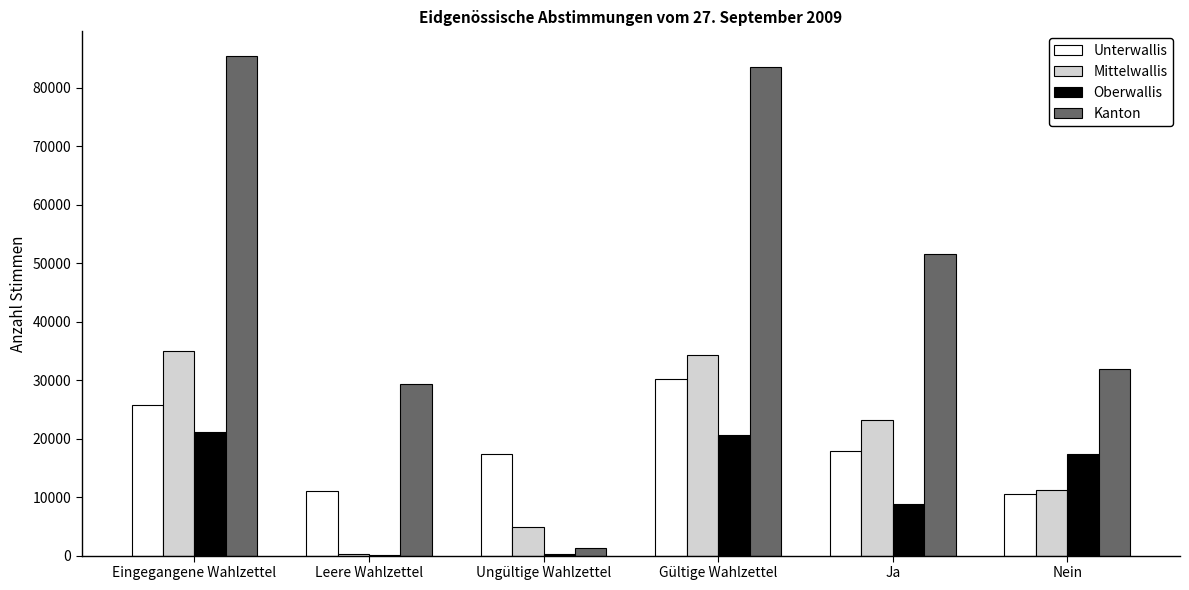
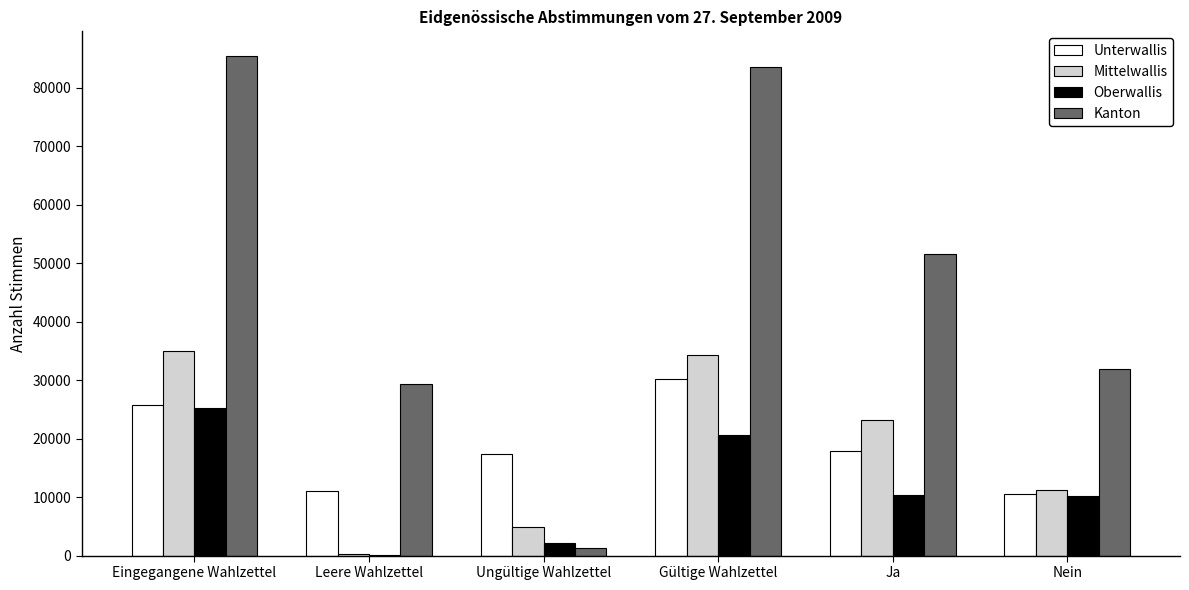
  {
    "Unterwallis": {
      "Eingegangene Wahlzettel": 26000,
      "Leere Wahlzettel": 11000,
      "Ungültige Wahlzettel": 17000,
      "Gültige Wahlzettel": 30000,
      "Ja": 18000,
      "Nein": 11000
    },
    "Mittelwallis": {
      "Eingegangene Wahlzettel": 35000,
      "Ungültige Wahlzettel": 5000,
      "Gültige Wahlzettel": 34000,
      "Ja": 23000,
      "Nein": 11000
    },
    "Oberwallis": {
-     "Eingegangene Wahlzettel": 21000,
-     "Ungültige Wahlzettel": 0,
+     "Eingegangene Wahlzettel": 25000,
+     "Ungültige Wahlzettel": 2000,
      "Gültige Wahlzettel": 21000,
-     "Ja": 9000,
-     "Nein": 17000
+     "Ja": 10000,
+     "Nein": 10000
    },
    "Kanton": {
      "Eingegangene Wahlzettel": 85000,
      "Leere Wahlzettel": 29000,
      "Ungültige Wahlzettel": 1000,
      "Gültige Wahlzettel": 84000,
      "Ja": 52000,
      "Nein": 32000
    }
  }
